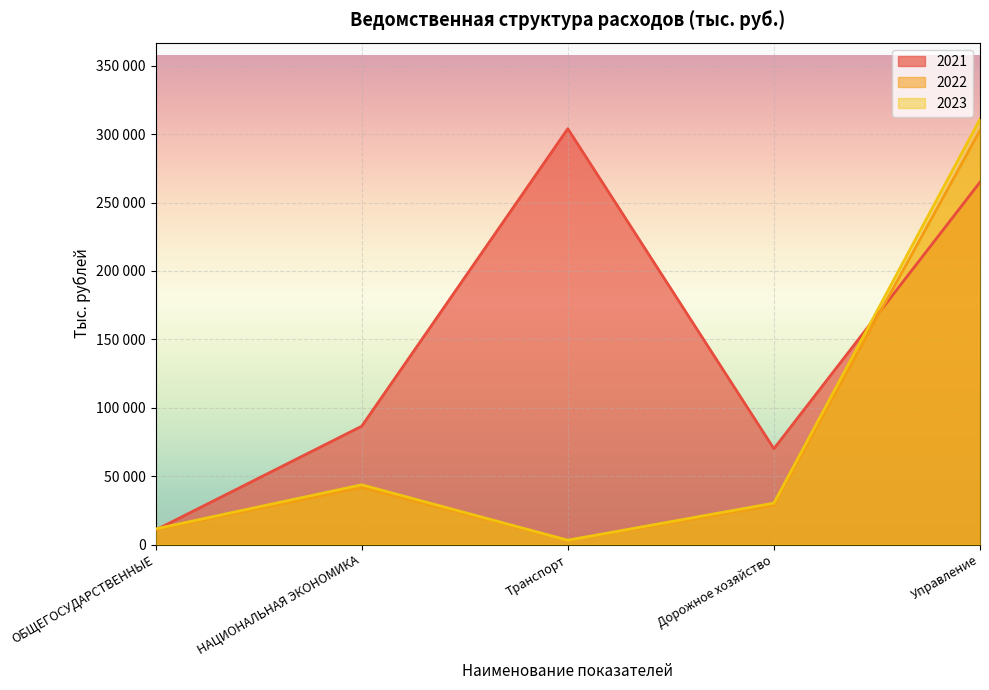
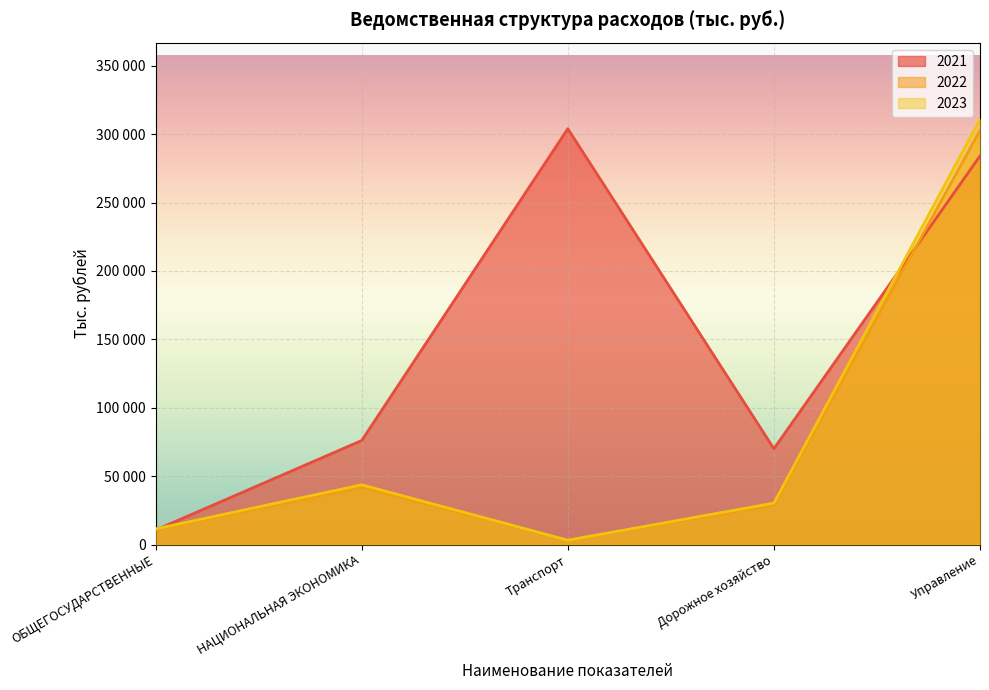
  {
    "2021": {
-     "НАЦИОНАЛЬНАЯ ЭКОНОМИКА": 87000,
+     "НАЦИОНАЛЬНАЯ ЭКОНОМИКА": 76000,
      "Транспорт": 304000,
      "Дорожное хозяйство": 70000,
-     "Управление": 265000
+     "Управление": 284000
    }
  }
